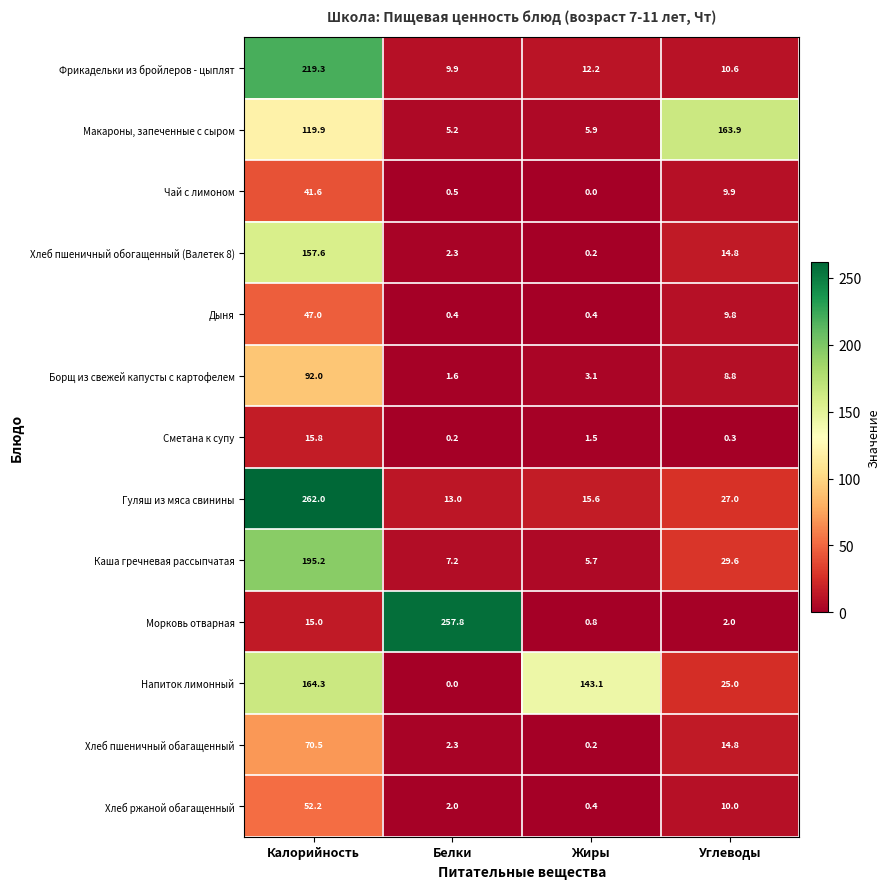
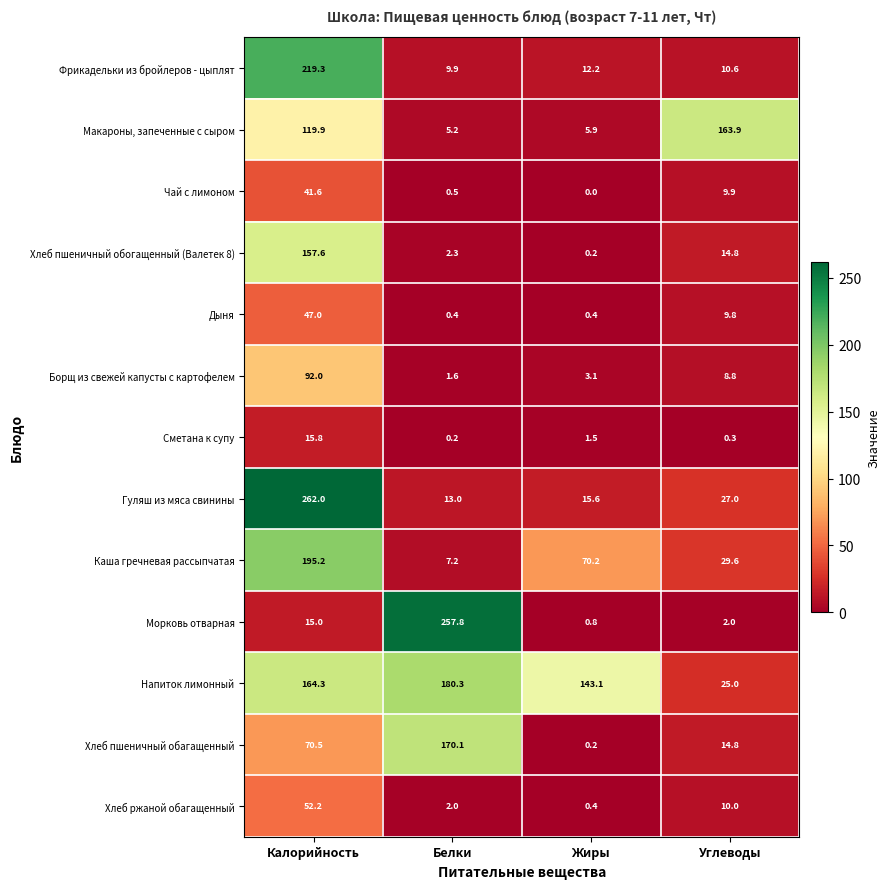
  {
    "Фрикадельки из бройлеров - цыплят": {
      "Калорийность": 219.3,
      "Белки": 9.9,
      "Жиры": 12.2,
      "Углеводы": 10.6
    },
    "Макароны, запеченные с сыром": {
      "Калорийность": 119.9,
      "Белки": 5.2,
      "Жиры": 5.9,
      "Углеводы": 163.9
    },
    "Чай с лимоном": {
      "Калорийность": 41.6,
      "Белки": 0.5,
      "Жиры": 0.0,
      "Углеводы": 9.9
    },
    "Хлеб пшеничный обогащенный (Валетек 8)": {
      "Калорийность": 157.6,
      "Белки": 2.3,
      "Жиры": 0.2,
      "Углеводы": 14.8
    },
    "Дыня": {
      "Калорийность": 47.0,
      "Белки": 0.4,
      "Жиры": 0.4,
      "Углеводы": 9.8
    },
    "Борщ из свежей капусты с картофелем": {
      "Калорийность": 92.0,
      "Белки": 1.6,
      "Жиры": 3.1,
      "Углеводы": 8.8
    },
    "Сметана к супу": {
      "Калорийность": 15.8,
      "Белки": 0.2,
      "Жиры": 1.5,
      "Углеводы": 0.3
    },
    "Гуляш из мяса свинины": {
      "Калорийность": 262.0,
      "Белки": 13.0,
      "Жиры": 15.6,
      "Углеводы": 27.0
    },
    "Каша гречневая рассыпчатая": {
      "Калорийность": 195.2,
      "Белки": 7.2,
-     "Жиры": 5.7,
+     "Жиры": 70.2,
      "Углеводы": 29.6
    },
    "Морковь отварная": {
      "Калорийность": 15.0,
      "Белки": 257.8,
      "Жиры": 0.8,
      "Углеводы": 2.0
    },
    "Напиток лимонный": {
      "Калорийность": 164.3,
-     "Белки": 0.0,
+     "Белки": 180.3,
      "Жиры": 143.1,
      "Углеводы": 25.0
    },
    "Хлеб пшеничный обагащенный": {
      "Калорийность": 70.5,
-     "Белки": 2.3,
+     "Белки": 170.1,
      "Жиры": 0.2,
      "Углеводы": 14.8
    },
    "Хлеб ржаной обагащенный": {
      "Калорийность": 52.2,
      "Белки": 2.0,
      "Жиры": 0.4,
      "Углеводы": 10.0
    }
  }
